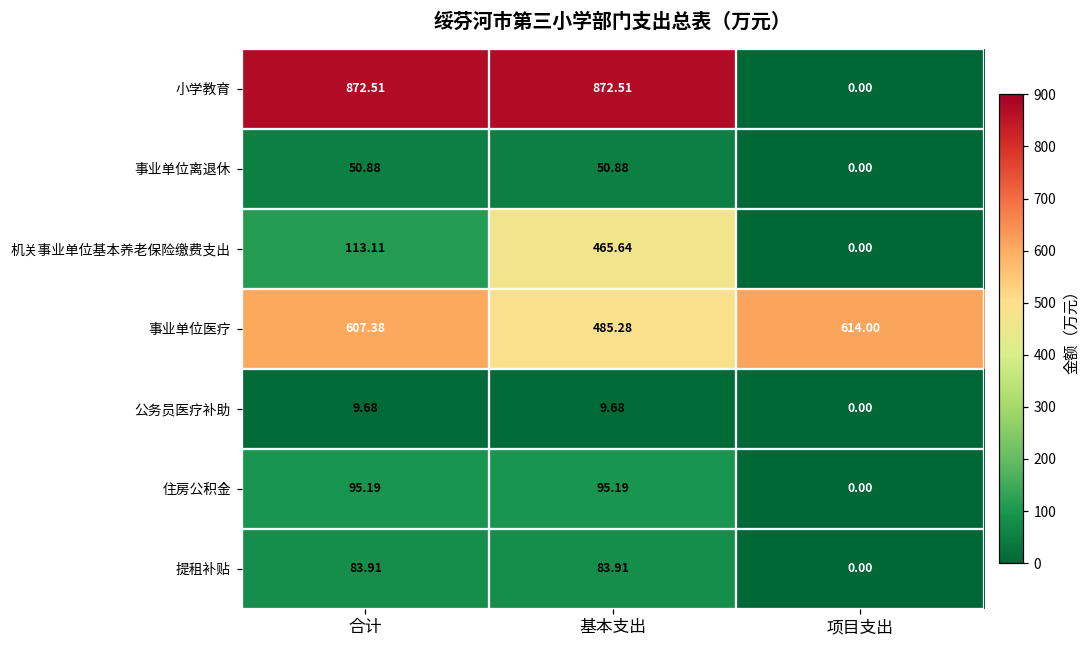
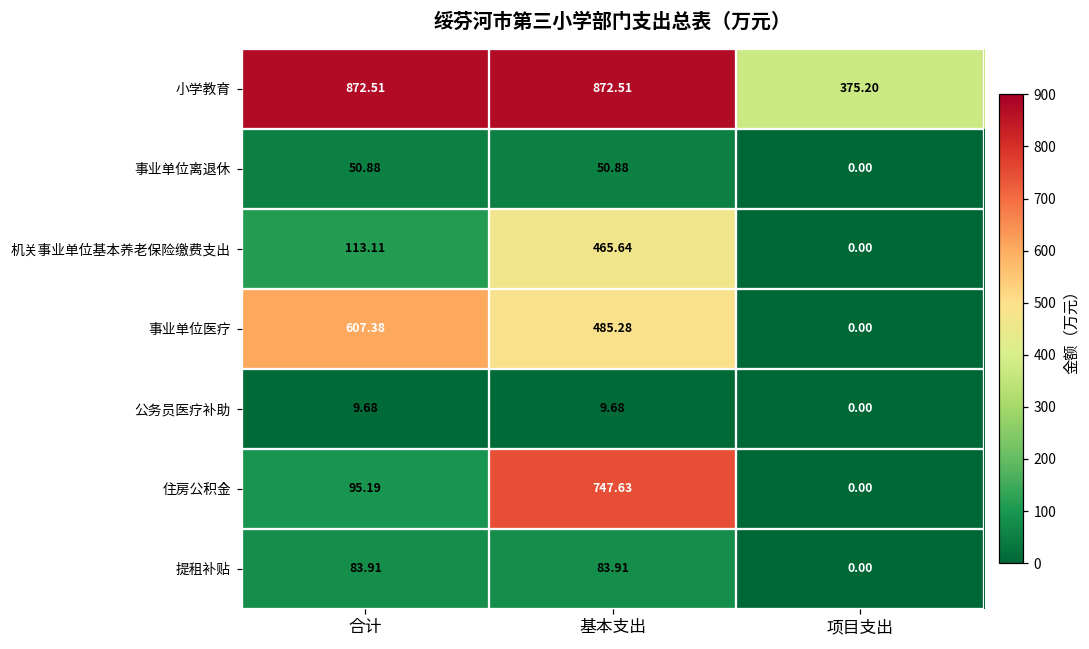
  {
    "小学教育": {
      "合计": 872.51,
      "基本支出": 872.51,
-     "项目支出": 0.00
+     "项目支出": 375.20
    },
    "事业单位离退休": {
      "合计": 50.88,
      "基本支出": 50.88,
      "项目支出": 0.00
    },
    "机关事业单位基本养老保险缴费支出": {
      "合计": 113.11,
      "基本支出": 465.64,
      "项目支出": 0.00
    },
    "事业单位医疗": {
      "合计": 607.38,
      "基本支出": 485.28,
-     "项目支出": 614.00
+     "项目支出": 0.00
    },
    "公务员医疗补助": {
      "合计": 9.68,
      "基本支出": 9.68,
      "项目支出": 0.00
    },
    "住房公积金": {
      "合计": 95.19,
-     "基本支出": 95.19,
+     "基本支出": 747.63,
      "项目支出": 0.00
    },
    "提租补贴": {
      "合计": 83.91,
      "基本支出": 83.91,
      "项目支出": 0.00
    }
  }
